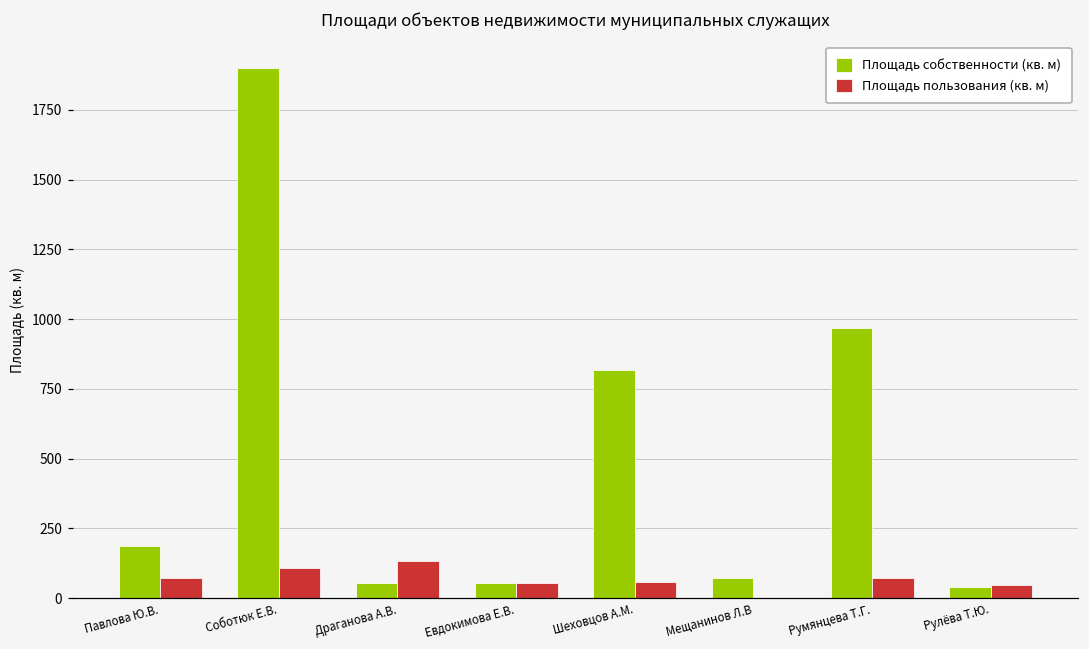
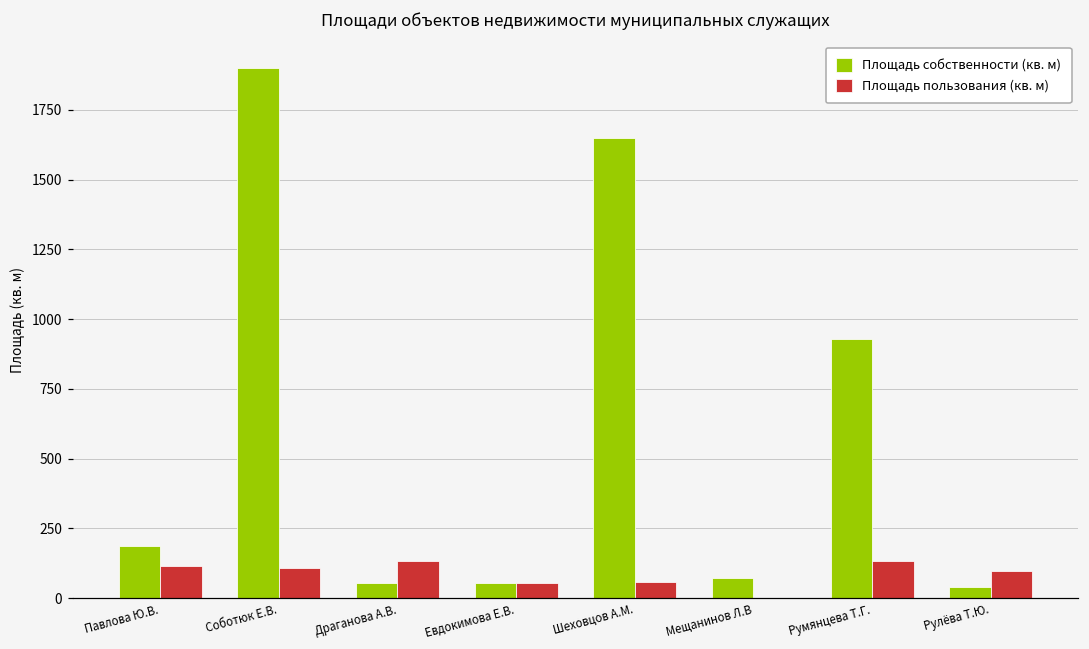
  {
    "Площадь собственности (кв. м)": {
      "Павлова Ю.В.": 190,
      "Соботюк Е.В.": 1900,
      "Драганова А.В.": 50,
      "Евдокимова Е.В.": 50,
-     "Шеховцов А.М.": 820,
+     "Шеховцов А.М.": 1650,
      "Мещанинов Л.В": 70,
-     "Румянцева Т.Г.": 970,
+     "Румянцева Т.Г.": 930,
      "Рулёва Т.Ю.": 40
    },
    "Площадь пользования (кв. м)": {
-     "Павлова Ю.В.": 70,
+     "Павлова Ю.В.": 110,
      "Соботюк Е.В.": 110,
      "Драганова А.В.": 130,
      "Евдокимова Е.В.": 50,
      "Шеховцов А.М.": 60,
      "Мещанинов Л.В": 0,
-     "Румянцева Т.Г.": 70,
-     "Рулёва Т.Ю.": 50
+     "Румянцева Т.Г.": 130,
+     "Рулёва Т.Ю.": 100
    }
  }
